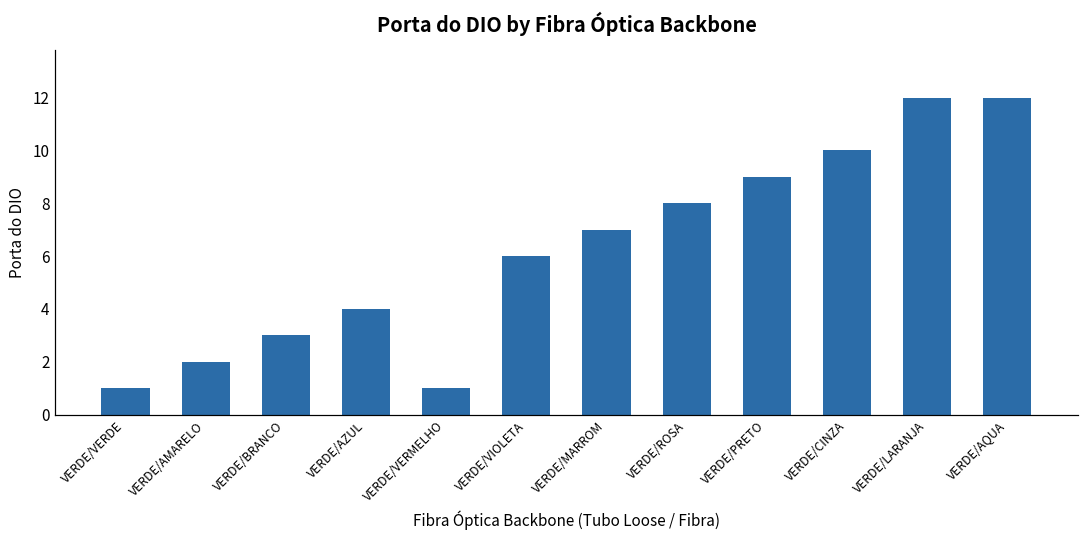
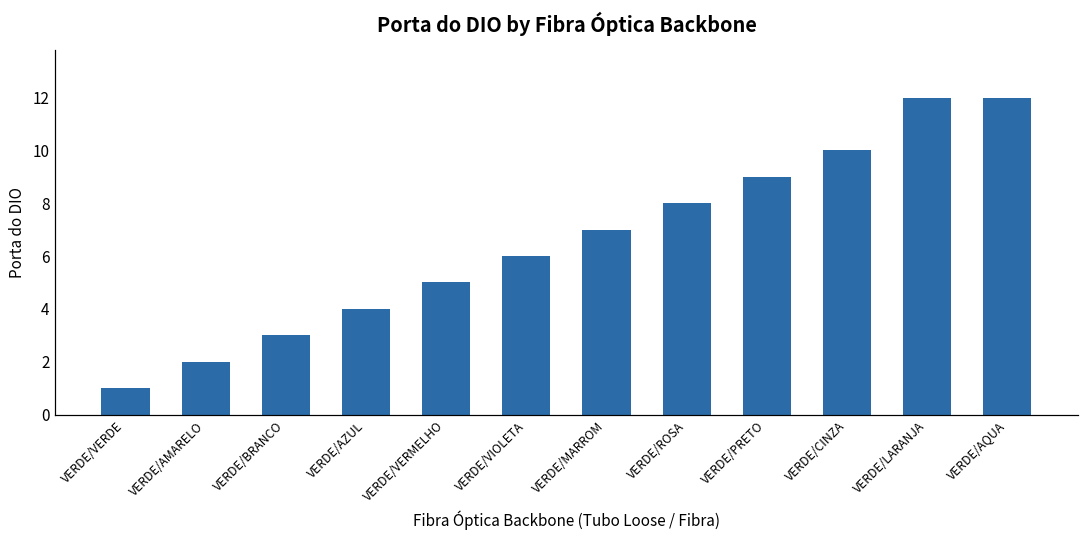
  {
    "VERDE/VERDE": 1,
    "VERDE/AMARELO": 2,
    "VERDE/BRANCO": 3,
    "VERDE/AZUL": 4,
-   "VERDE/VERMELHO": 1,
+   "VERDE/VERMELHO": 5,
    "VERDE/VIOLETA": 6,
    "VERDE/MARROM": 7,
    "VERDE/ROSA": 8,
    "VERDE/PRETO": 9,
    "VERDE/CINZA": 10,
    "VERDE/LARANJA": 12,
    "VERDE/AQUA": 12
  }
